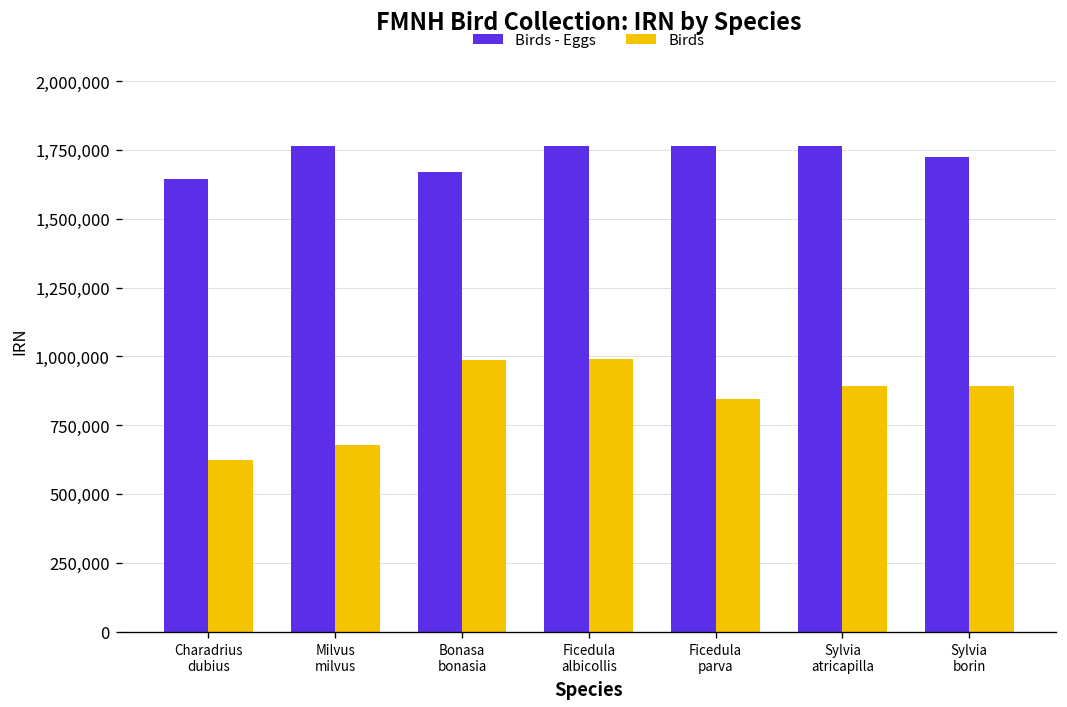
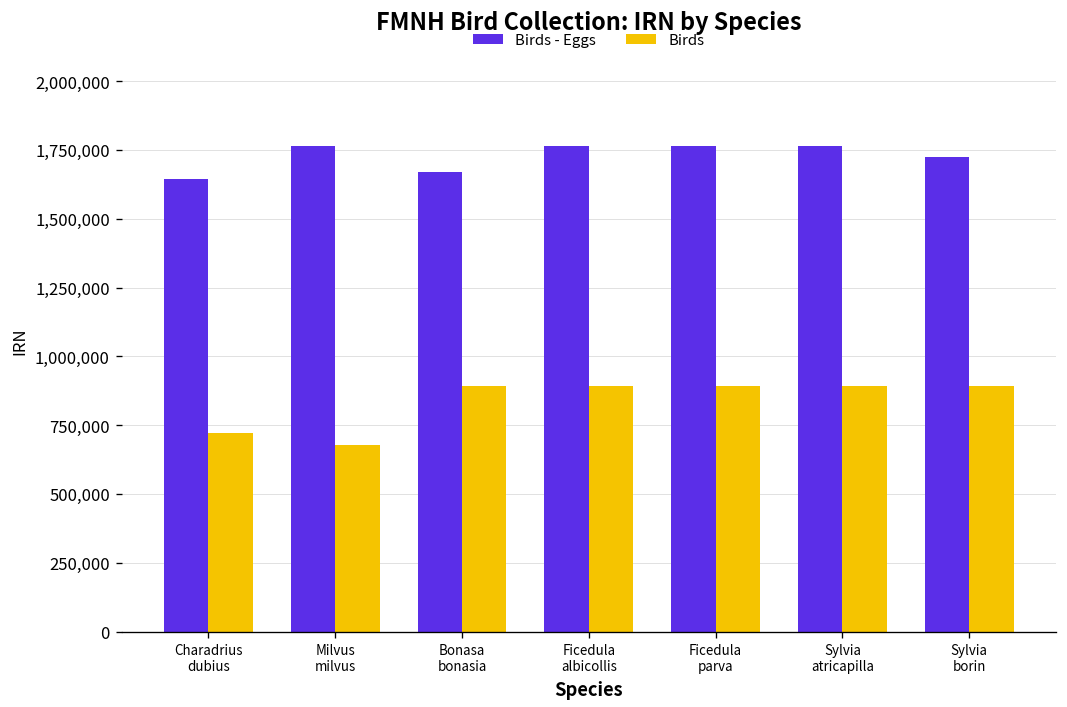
  {
    "Birds - Eggs": {
      "Charadrius dubius": "1,650,000",
      "Milvus milvus": "1,760,000",
      "Bonasa bonasia": "1,670,000",
      "Ficedula albicollis": "1,760,000",
      "Ficedula parva": "1,760,000",
      "Sylvia atricapilla": "1,760,000",
      "Sylvia borin": "1,730,000"
    },
    "Birds": {
-     "Charadrius dubius": "620,000",
+     "Charadrius dubius": "720,000",
      "Milvus milvus": "680,000",
-     "Bonasa bonasia": "990,000",
-     "Ficedula albicollis": "990,000",
-     "Ficedula parva": "840,000",
+     "Bonasa bonasia": "890,000",
+     "Ficedula albicollis": "890,000",
+     "Ficedula parva": "890,000",
      "Sylvia atricapilla": "890,000",
      "Sylvia borin": "890,000"
    }
  }
